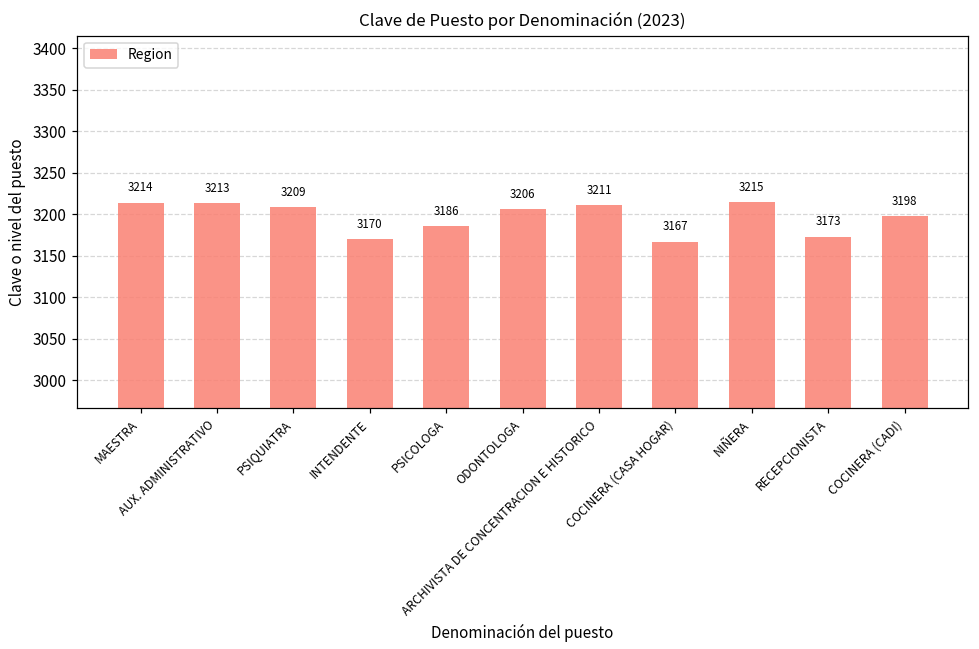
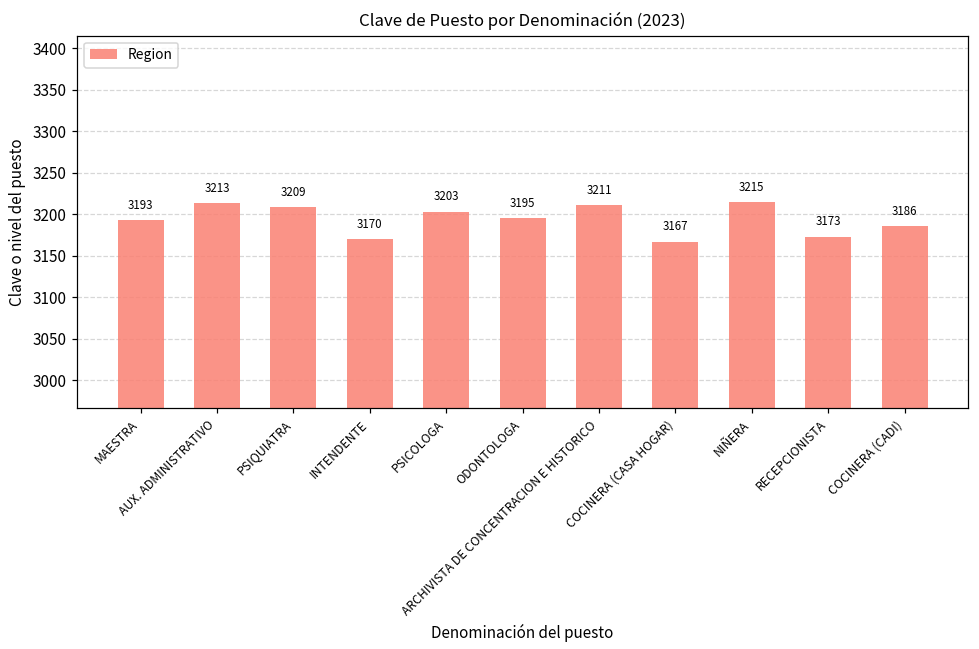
  {
-   "MAESTRA": 3214,
+   "MAESTRA": 3193,
    "AUX. ADMINISTRATIVO": 3213,
    "PSIQUIATRA": 3209,
    "INTENDENTE": 3170,
-   "PSICOLOGA": 3186,
-   "ODONTOLOGA": 3206,
+   "PSICOLOGA": 3203,
+   "ODONTOLOGA": 3195,
    "ARCHIVISTA DE CONCENTRACION E HISTORICO": 3211,
    "COCINERA (CASA HOGAR)": 3167,
    "NIÑERA": 3215,
    "RECEPCIONISTA": 3173,
-   "COCINERA (CADI)": 3198
+   "COCINERA (CADI)": 3186
  }
